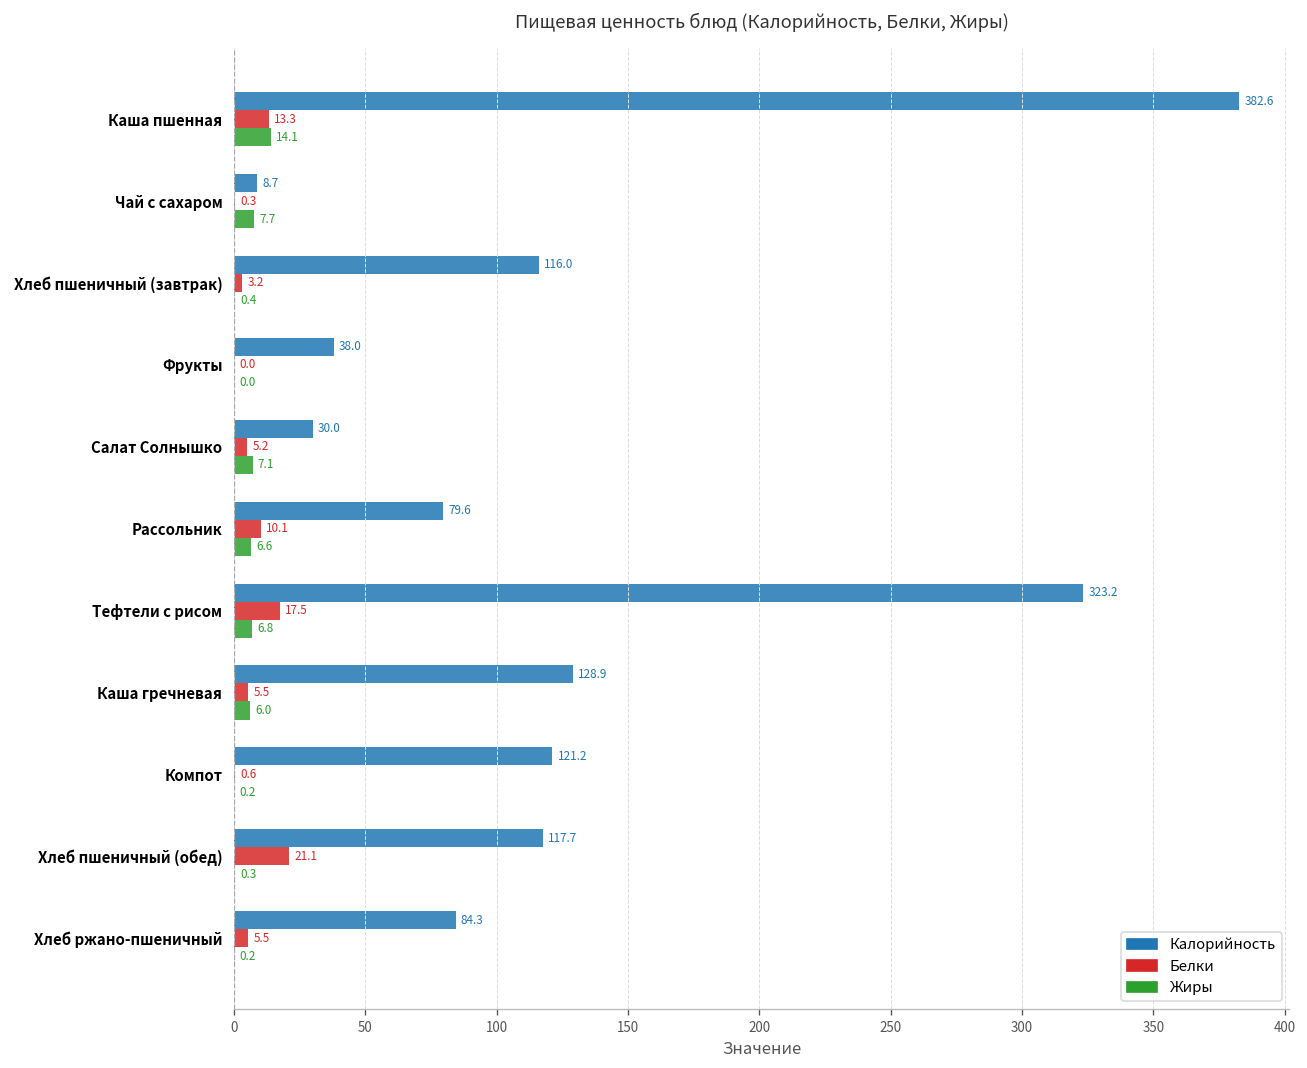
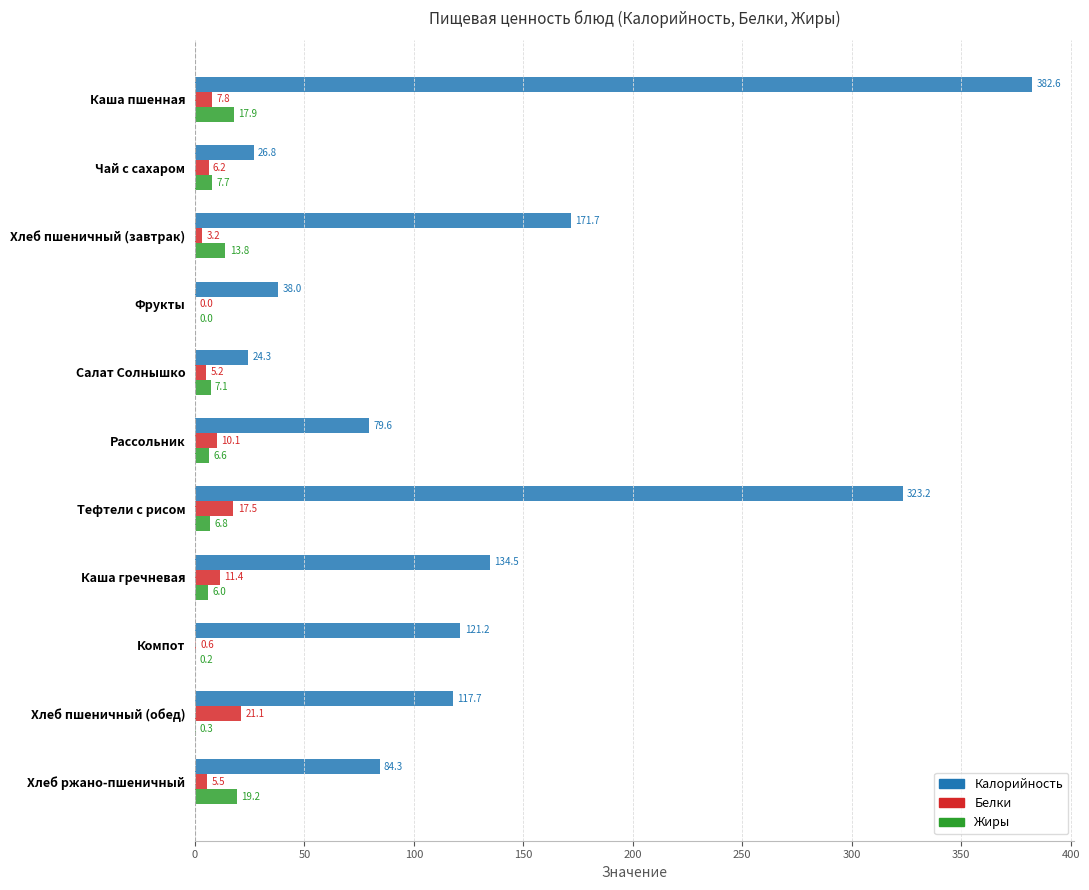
  {
    "Калорийность": {
      "Каша пшенная": 382.6,
-     "Чай с сахаром": 8.7,
-     "Хлеб пшеничный (завтрак)": 116.0,
+     "Чай с сахаром": 26.8,
+     "Хлеб пшеничный (завтрак)": 171.7,
      "Фрукты": 38.0,
-     "Салат Солнышко": 30.0,
+     "Салат Солнышко": 24.3,
      "Рассольник": 79.6,
      "Тефтели с рисом": 323.2,
-     "Каша гречневая": 128.9,
+     "Каша гречневая": 134.5,
      "Компот": 121.2,
      "Хлеб пшеничный (обед)": 117.7,
      "Хлеб ржано-пшеничный": 84.3
    },
    "Белки": {
-     "Каша пшенная": 13.3,
-     "Чай с сахаром": 0.3,
+     "Каша пшенная": 7.8,
+     "Чай с сахаром": 6.2,
      "Хлеб пшеничный (завтрак)": 3.2,
      "Фрукты": 0.0,
      "Салат Солнышко": 5.2,
      "Рассольник": 10.1,
      "Тефтели с рисом": 17.5,
-     "Каша гречневая": 5.5,
+     "Каша гречневая": 11.4,
      "Компот": 0.6,
      "Хлеб пшеничный (обед)": 21.1,
      "Хлеб ржано-пшеничный": 5.5
    },
    "Жиры": {
-     "Каша пшенная": 14.1,
+     "Каша пшенная": 17.9,
      "Чай с сахаром": 7.7,
-     "Хлеб пшеничный (завтрак)": 0.4,
+     "Хлеб пшеничный (завтрак)": 13.8,
      "Фрукты": 0.0,
      "Салат Солнышко": 7.1,
      "Рассольник": 6.6,
      "Тефтели с рисом": 6.8,
      "Каша гречневая": 6.0,
      "Компот": 0.2,
      "Хлеб пшеничный (обед)": 0.3,
-     "Хлеб ржано-пшеничный": 0.2
+     "Хлеб ржано-пшеничный": 19.2
    }
  }
